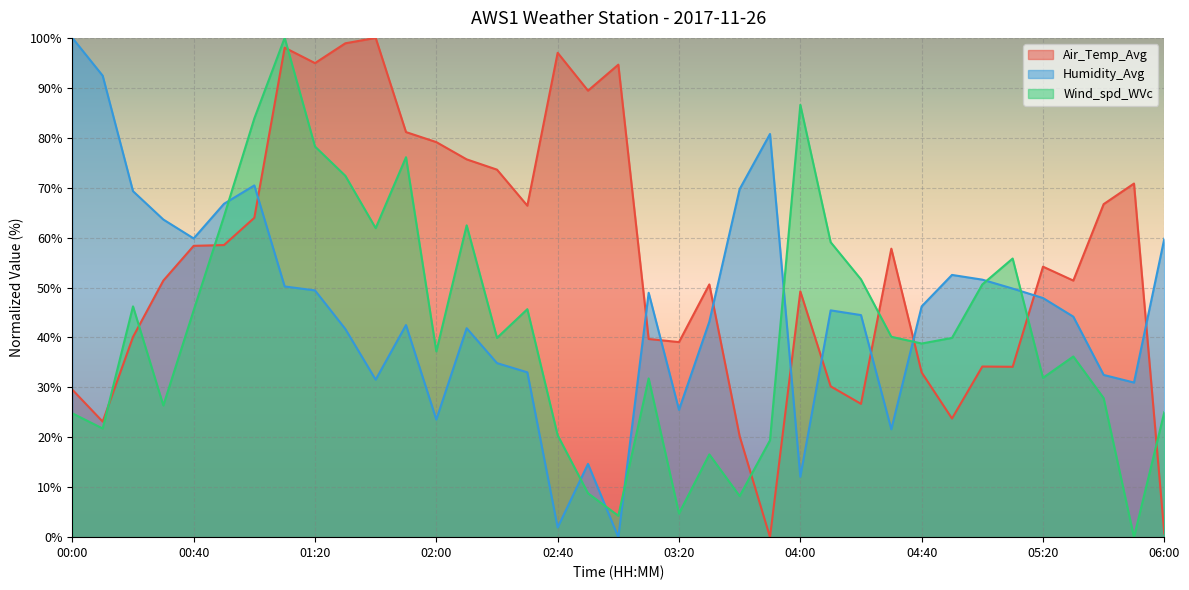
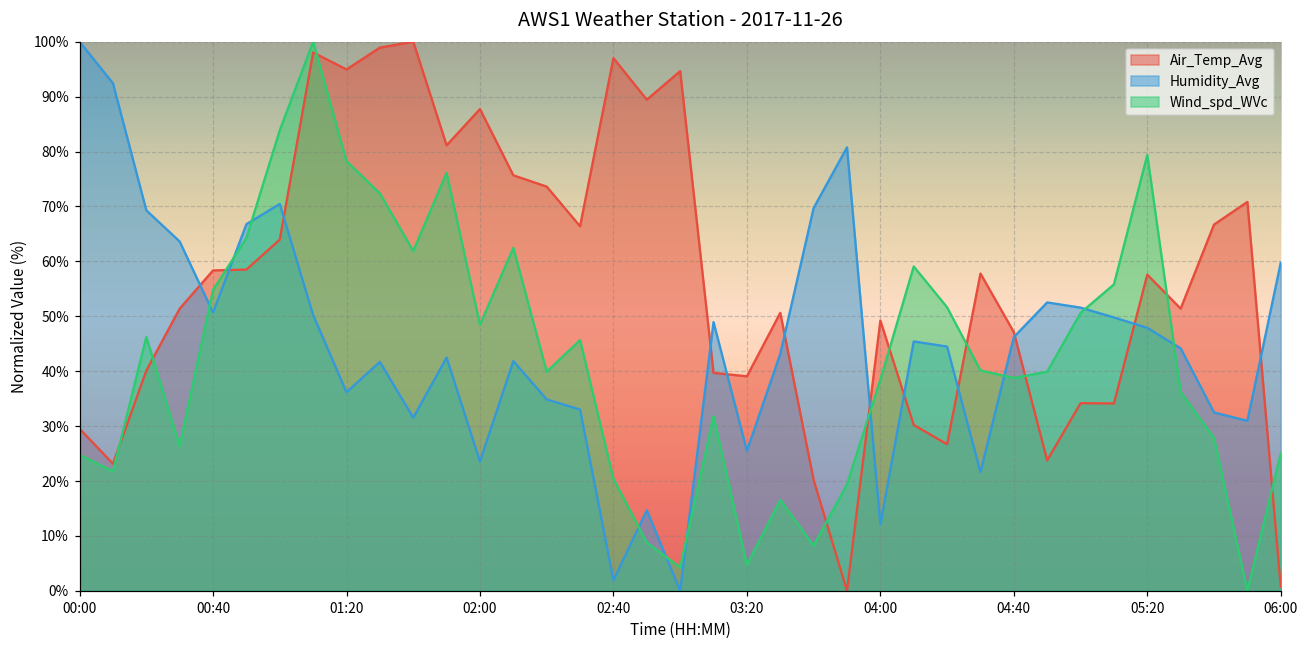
  {
    "Air_Temp_Avg": {
      "00:00": "30%",
      "00:40": "58%",
      "01:20": "95%",
-     "02:00": "79%",
+     "02:00": "88%",
      "02:40": "97%",
      "03:20": "39%",
      "04:00": "49%",
-     "04:40": "33%",
-     "05:20": "54%",
+     "04:40": "47%",
+     "05:20": "58%",
      "06:00": "1%"
    },
    "Humidity_Avg": {
      "00:00": "100%",
-     "00:40": "60%",
-     "01:20": "49%",
+     "00:40": "51%",
+     "01:20": "36%",
      "02:00": "24%",
      "02:40": "2%",
      "03:20": "25%",
      "04:00": "12%",
      "04:40": "46%",
      "05:20": "48%",
      "06:00": "60%"
    },
    "Wind_spd_WVc": {
      "00:00": "25%",
-     "00:40": "45%",
+     "00:40": "55%",
      "01:20": "78%",
-     "02:00": "37%",
+     "02:00": "48%",
      "02:40": "20%",
      "03:20": "5%",
-     "04:00": "87%",
+     "04:00": "38%",
      "04:40": "39%",
-     "05:20": "32%",
+     "05:20": "79%",
      "06:00": "25%"
    }
  }
